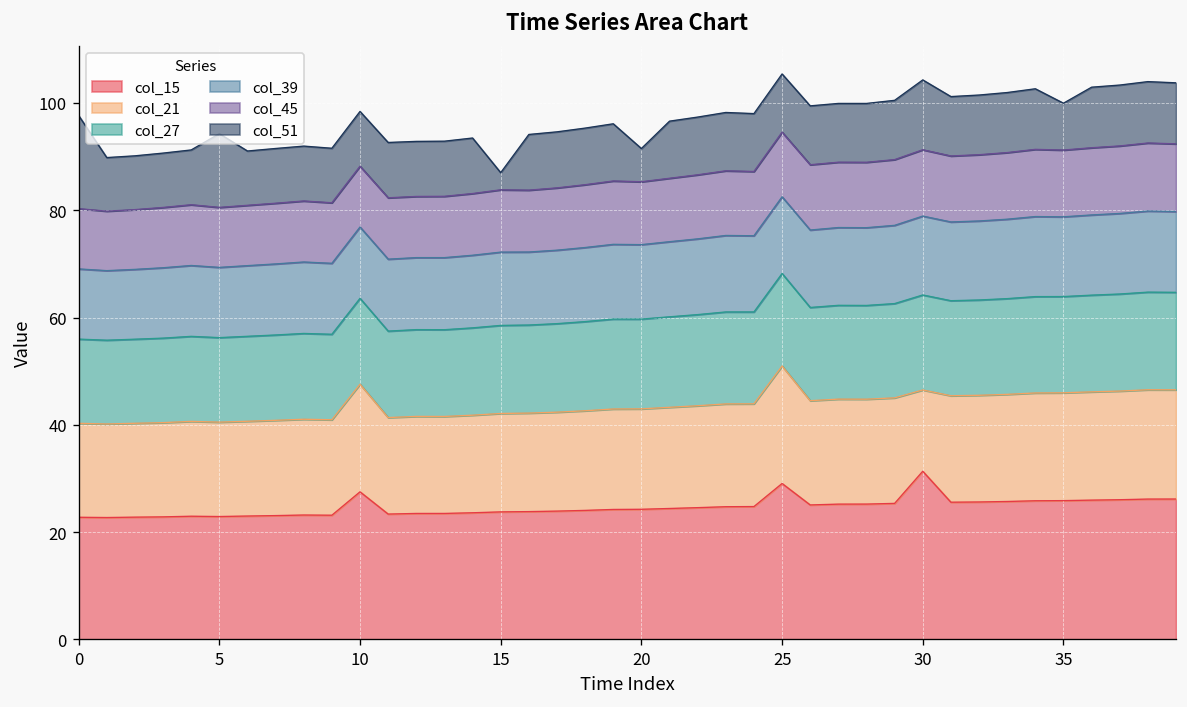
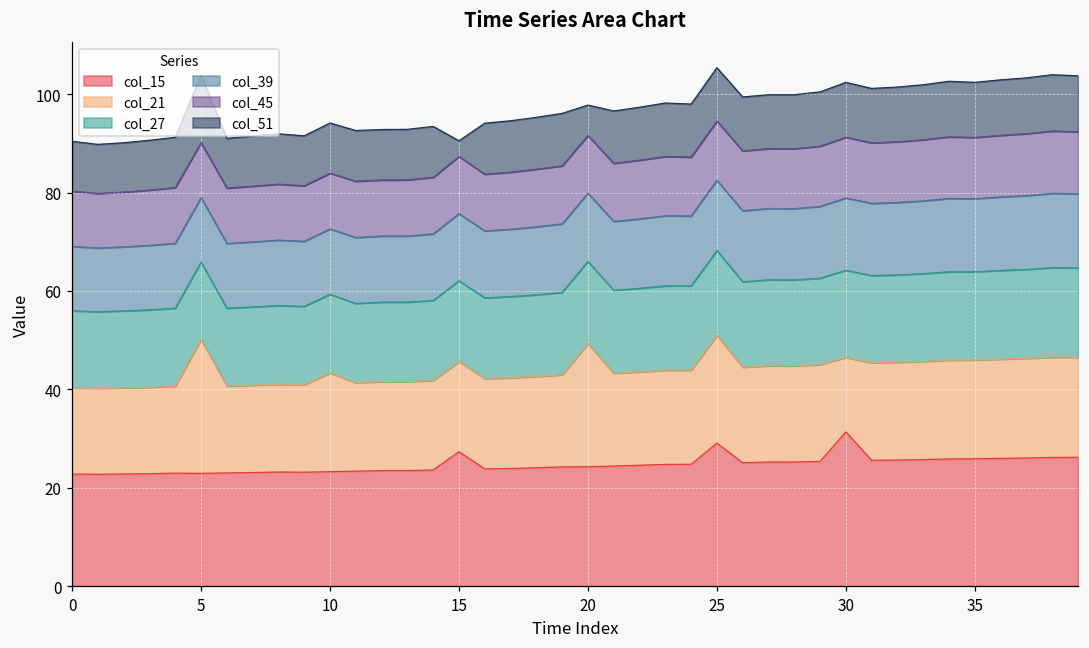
  {
    "col_15": {
      "0": 23,
      "5": 23,
-     "10": 28,
-     "15": 24,
+     "10": 23,
+     "15": 27,
      "20": 24,
      "25": 29,
      "30": 31,
      "35": 26
    },
    "col_21": {
      "0": 18,
-     "5": 18,
+     "5": 27,
      "10": 20,
      "15": 18,
-     "20": 19,
+     "20": 25,
      "25": 22,
      "30": 15,
      "35": 20
    },
    "col_51": {
-     "0": 17,
+     "0": 10,
      "10": 10,
      "15": 3,
      "20": 6,
      "25": 11,
-     "30": 13,
-     "35": 9
+     "30": 11,
+     "35": 11
    }
  }
